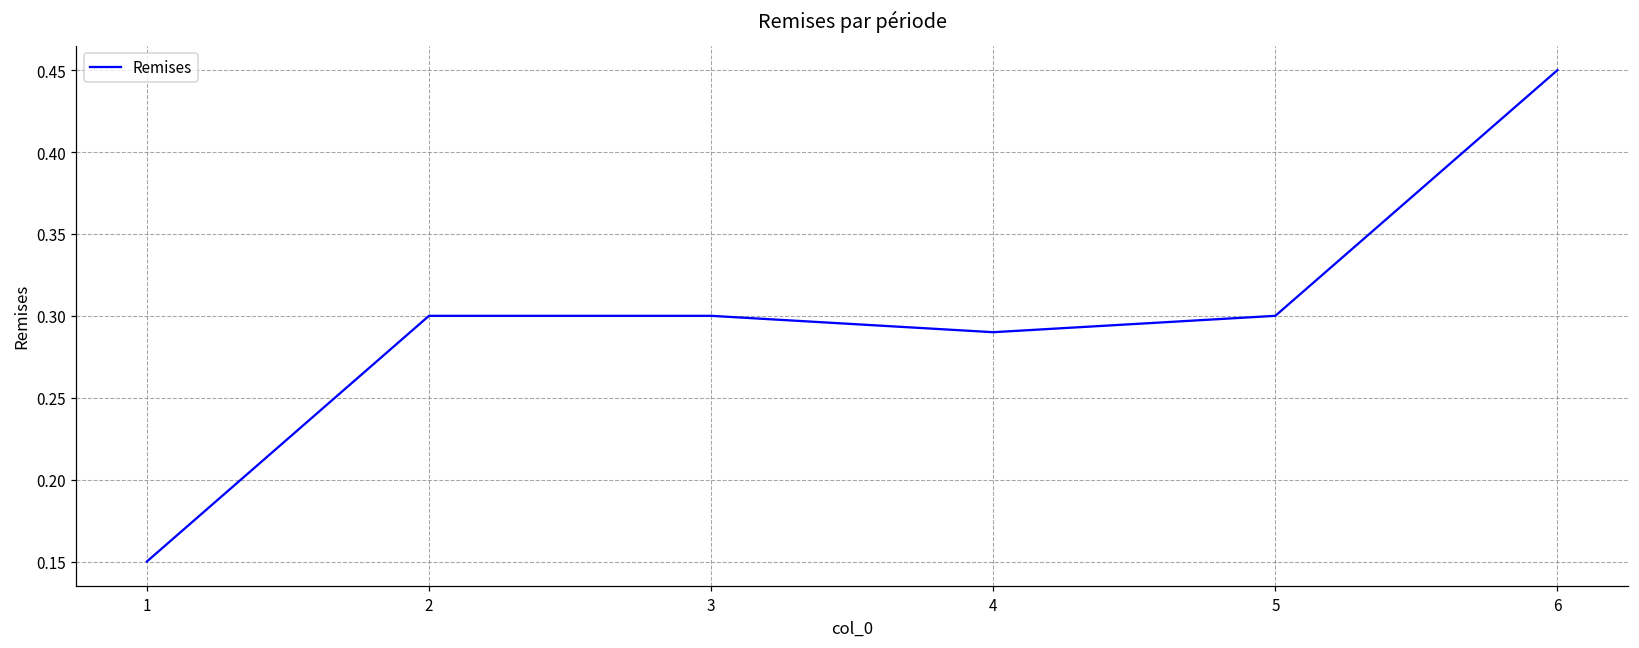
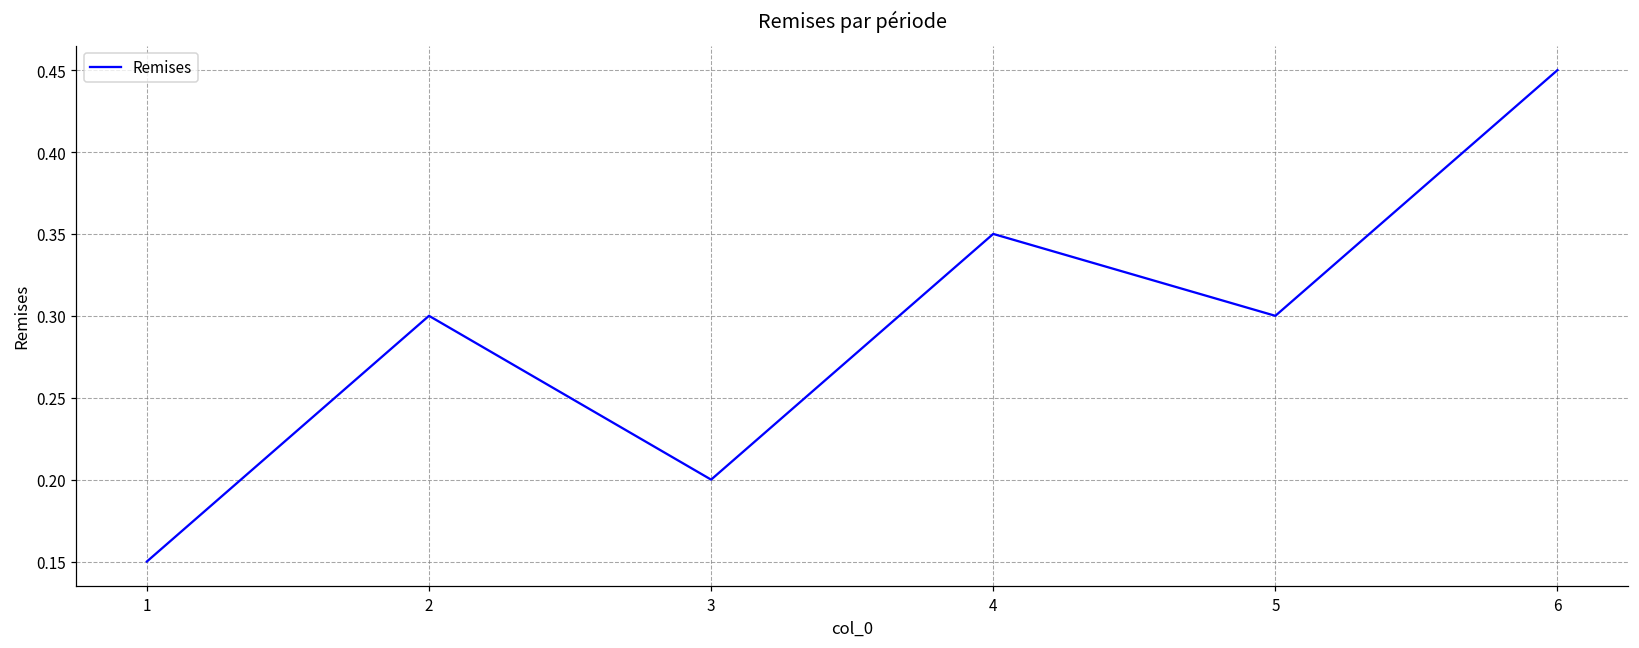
  {
    "1": 0.15,
    "2": 0.30,
-   "3": 0.3,
-   "4": 0.29,
+   "3": 0.2,
+   "4": 0.35,
    "5": 0.30,
    "6": 0.45
  }
